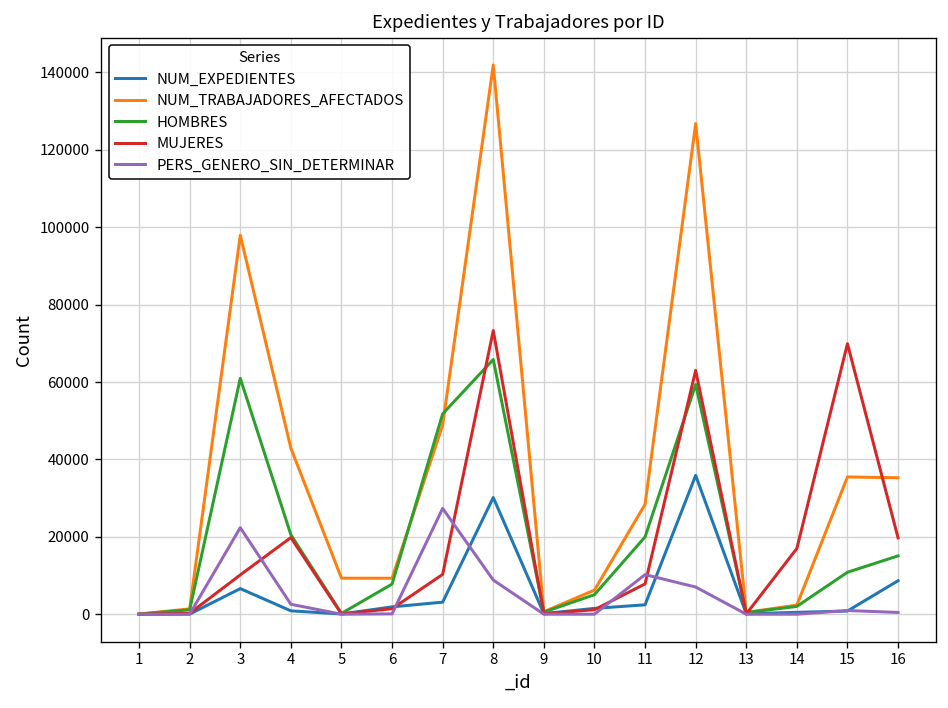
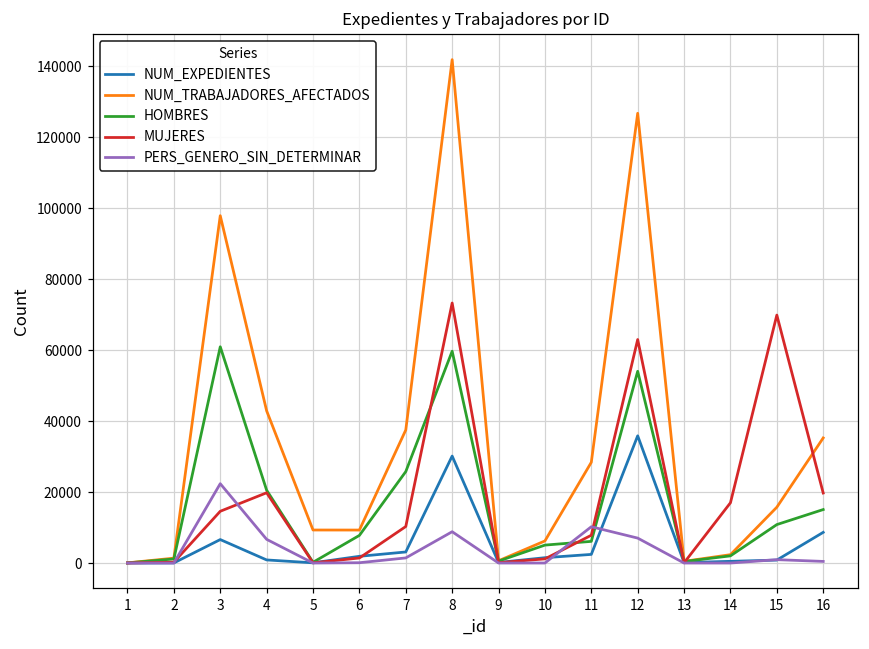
  {
    "NUM_EXPEDIENTES": {
      "3": 7000,
      "4": 1000,
      "7": 3000,
      "8": 30000,
      "11": 2000,
      "12": 36000,
      "16": 9000
    },
    "NUM_TRABAJADORES_AFECTADOS": {
      "3": 98000,
      "4": 43000,
      "5": 9000,
      "6": 9000,
-     "7": 49000,
+     "7": 38000,
      "8": 142000,
      "10": 6000,
      "11": 28000,
      "12": 127000,
-     "15": 35000,
+     "15": 16000,
      "16": 35000
    },
    "HOMBRES": {
      "3": 61000,
      "6": 8000,
-     "7": 52000,
-     "8": 66000,
+     "7": 26000,
+     "8": 60000,
      "10": 5000,
-     "11": 20000,
-     "12": 59000,
+     "11": 6000,
+     "12": 54000,
      "15": 11000,
      "16": 15000
    },
    "MUJERES": {
-     "3": 10000,
+     "3": 15000,
      "7": 10000,
      "8": 73000,
      "11": 8000,
      "12": 63000,
      "14": 17000,
      "15": 70000,
      "16": 20000
    },
    "PERS_GENERO_SIN_DETERMINAR": {
      "3": 22000,
-     "4": 3000,
+     "4": 7000,
      "6": 0,
-     "7": 27000,
+     "7": 1000,
      "8": 9000,
      "10": 0,
      "11": 10000,
      "12": 7000,
      "16": 0
    }
  }
